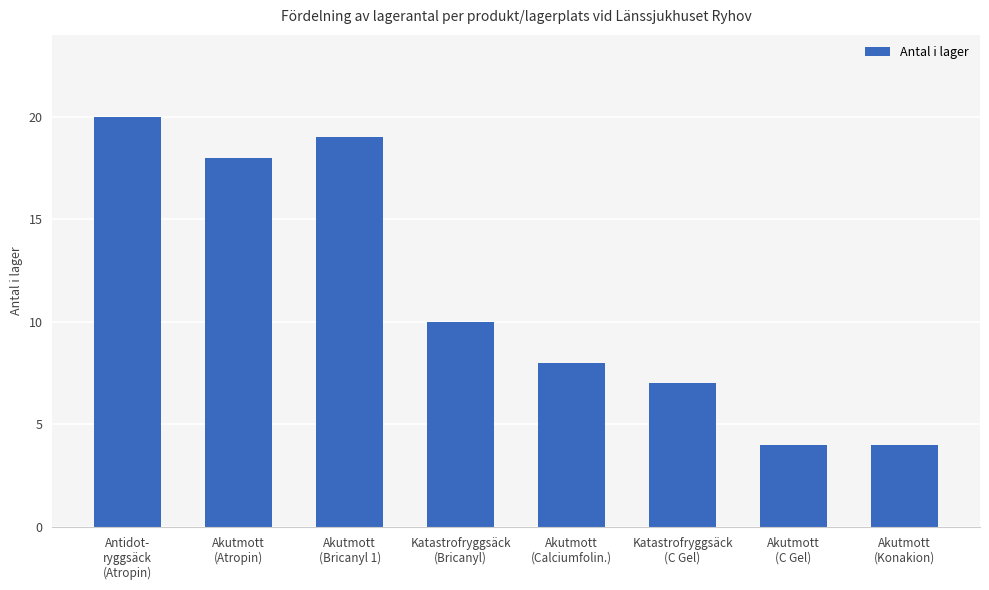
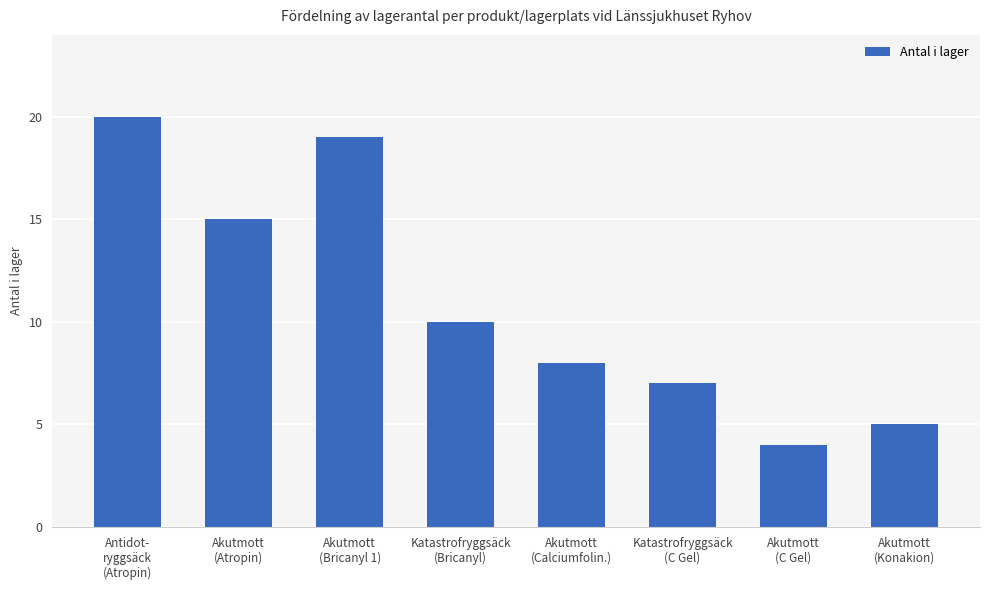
  {
    "Antidot- ryggsäck (Atropin)": 20,
-   "Akutmott (Atropin)": 18,
+   "Akutmott (Atropin)": 15,
    "Akutmott (Bricanyl 1)": 19,
    "Katastrofryggsäck (Bricanyl)": 10,
    "Akutmott (Calciumfolin.)": 8,
    "Katastrofryggsäck (C Gel)": 7,
    "Akutmott (C Gel)": 4,
-   "Akutmott (Konakion)": 4
+   "Akutmott (Konakion)": 5
  }
